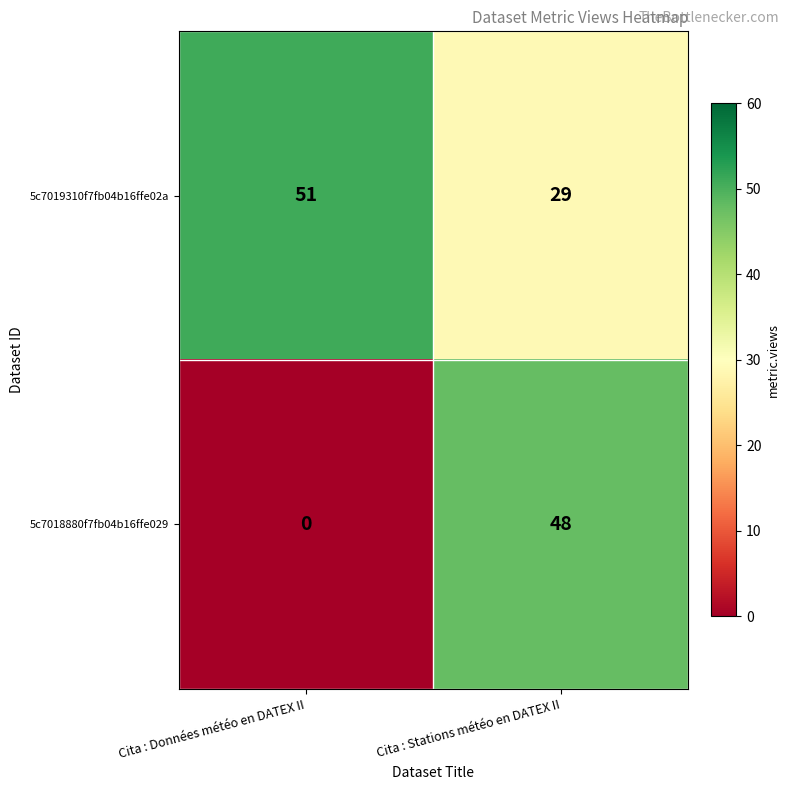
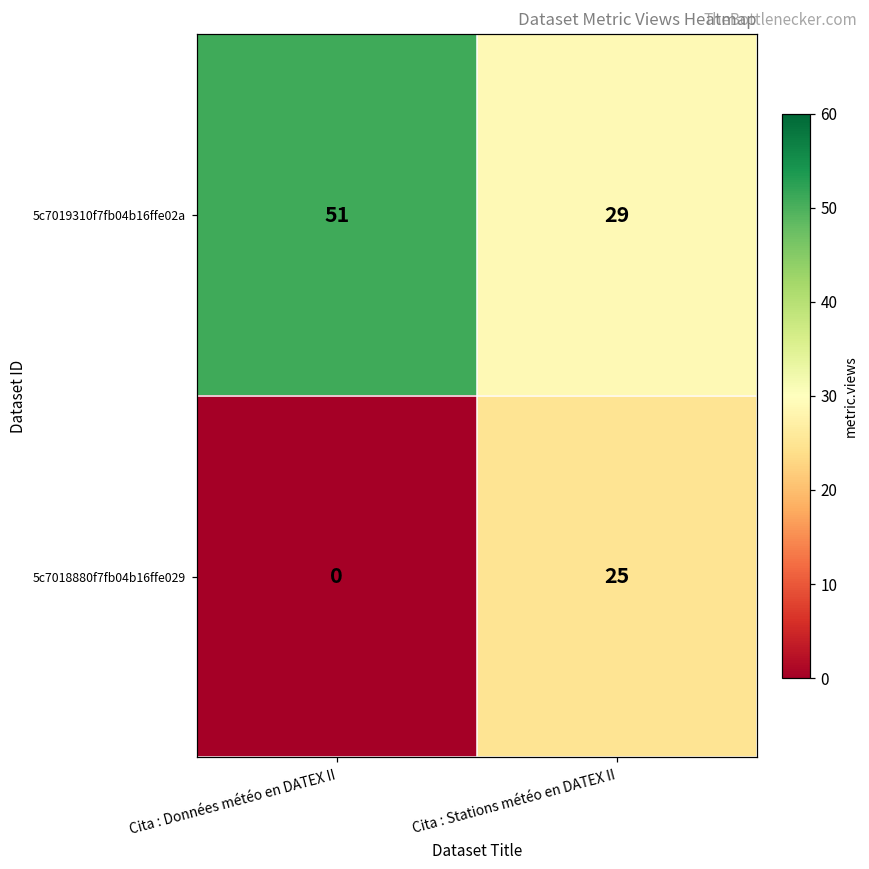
  {
    "5c7019310f7fb04b16ffe02a": {
      "Cita : Données météo en DATEX II": 51,
      "Cita : Stations météo en DATEX II": 29
    },
    "5c7018880f7fb04b16ffe029": {
      "Cita : Données météo en DATEX II": 0,
-     "Cita : Stations météo en DATEX II": 48
+     "Cita : Stations météo en DATEX II": 25
    }
  }
